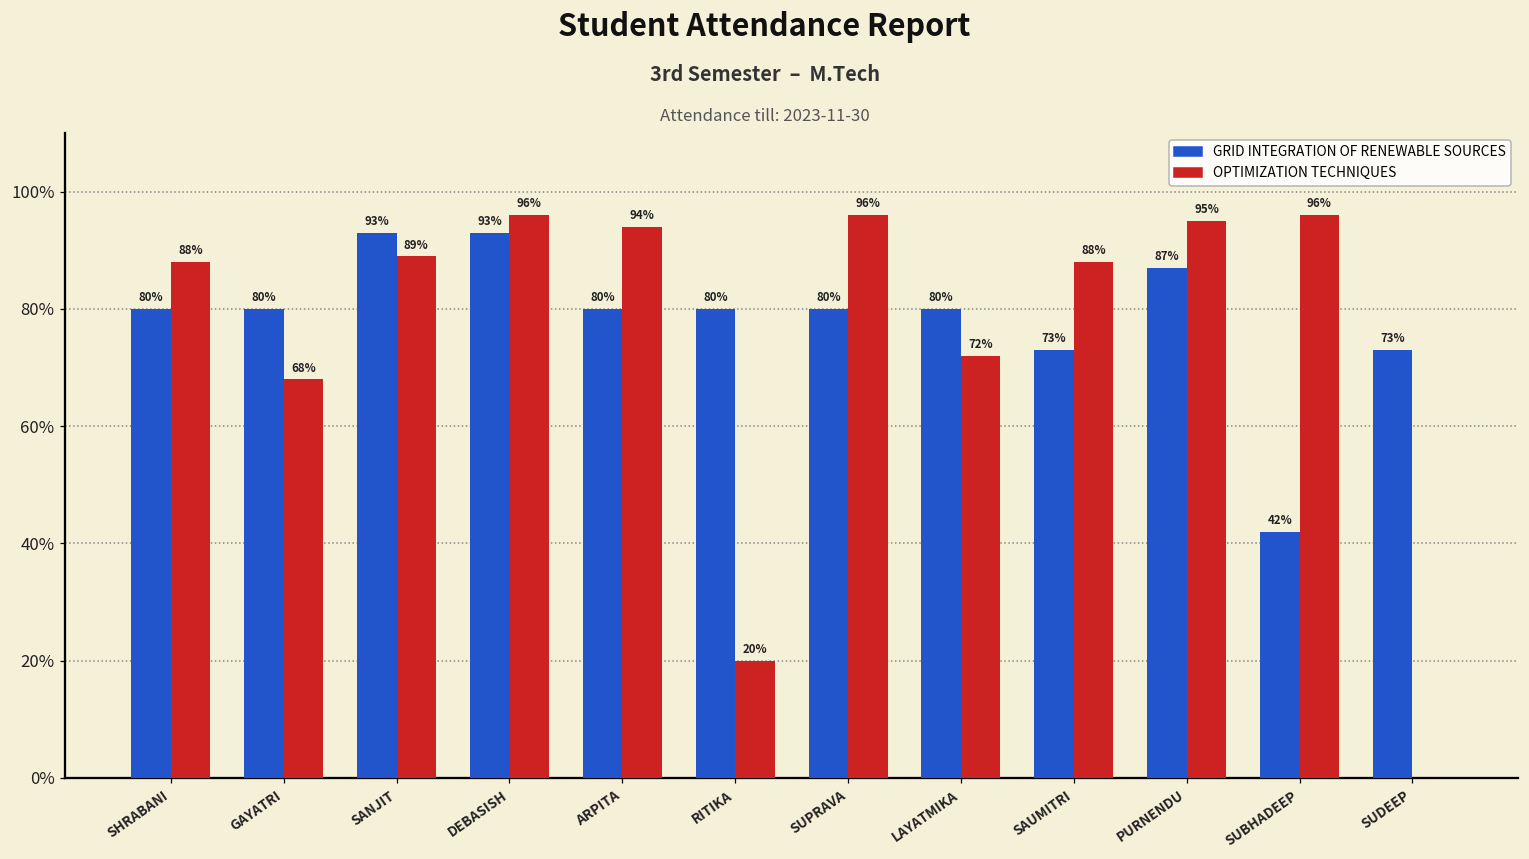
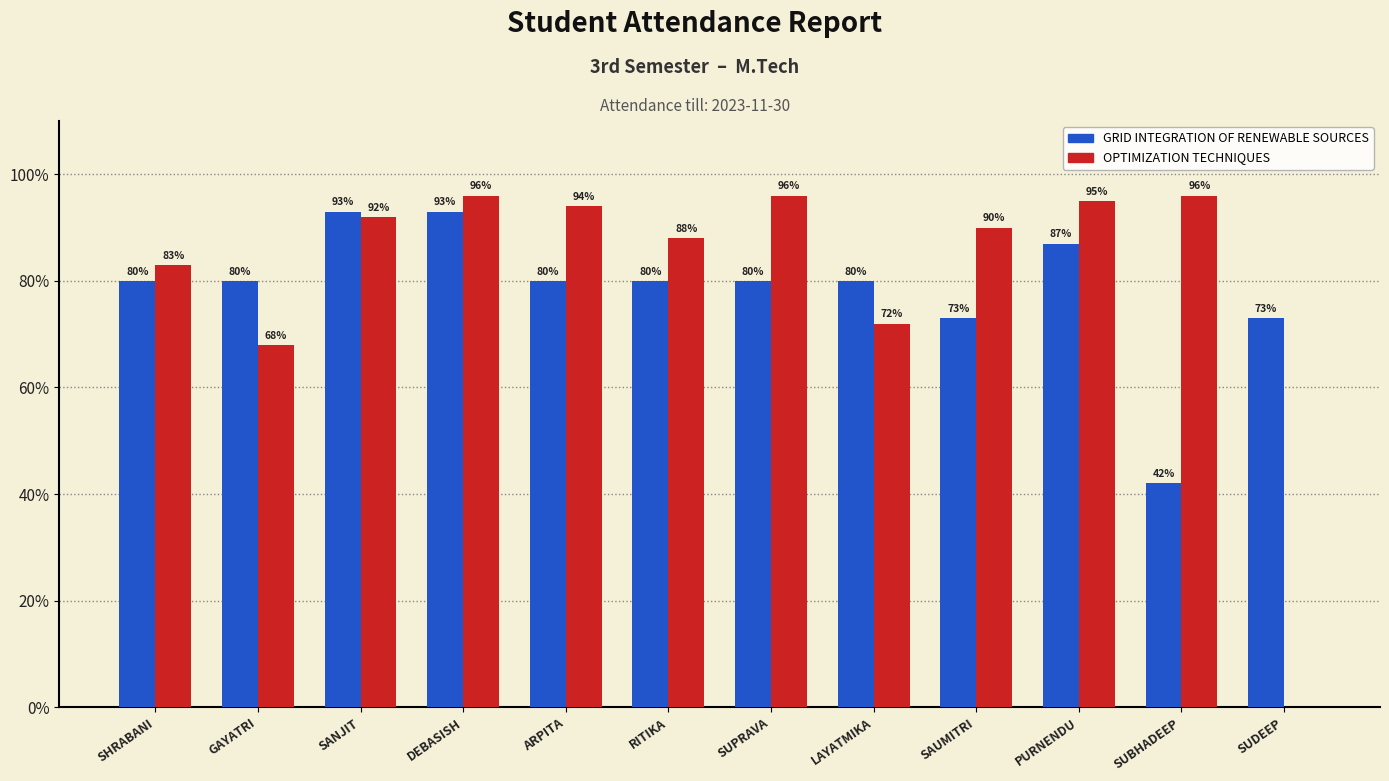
  {
    "GRID INTEGRATION OF RENEWABLE SOURCES": {
      "SHRABANI": "80%",
      "GAYATRI": "80%",
      "SANJIT": "93%",
      "DEBASISH": "93%",
      "ARPITA": "80%",
      "RITIKA": "80%",
      "SUPRAVA": "80%",
      "LAYATMIKA": "80%",
      "SAUMITRI": "73%",
      "PURNENDU": "87%",
      "SUBHADEEP": "42%",
      "SUDEEP": "73%"
    },
    "OPTIMIZATION TECHNIQUES": {
-     "SHRABANI": "88%",
+     "SHRABANI": "83%",
      "GAYATRI": "68%",
-     "SANJIT": "89%",
+     "SANJIT": "92%",
      "DEBASISH": "96%",
      "ARPITA": "94%",
-     "RITIKA": "20%",
+     "RITIKA": "88%",
      "SUPRAVA": "96%",
      "LAYATMIKA": "72%",
-     "SAUMITRI": "88%",
+     "SAUMITRI": "90%",
      "PURNENDU": "95%",
      "SUBHADEEP": "96%"
    }
  }
